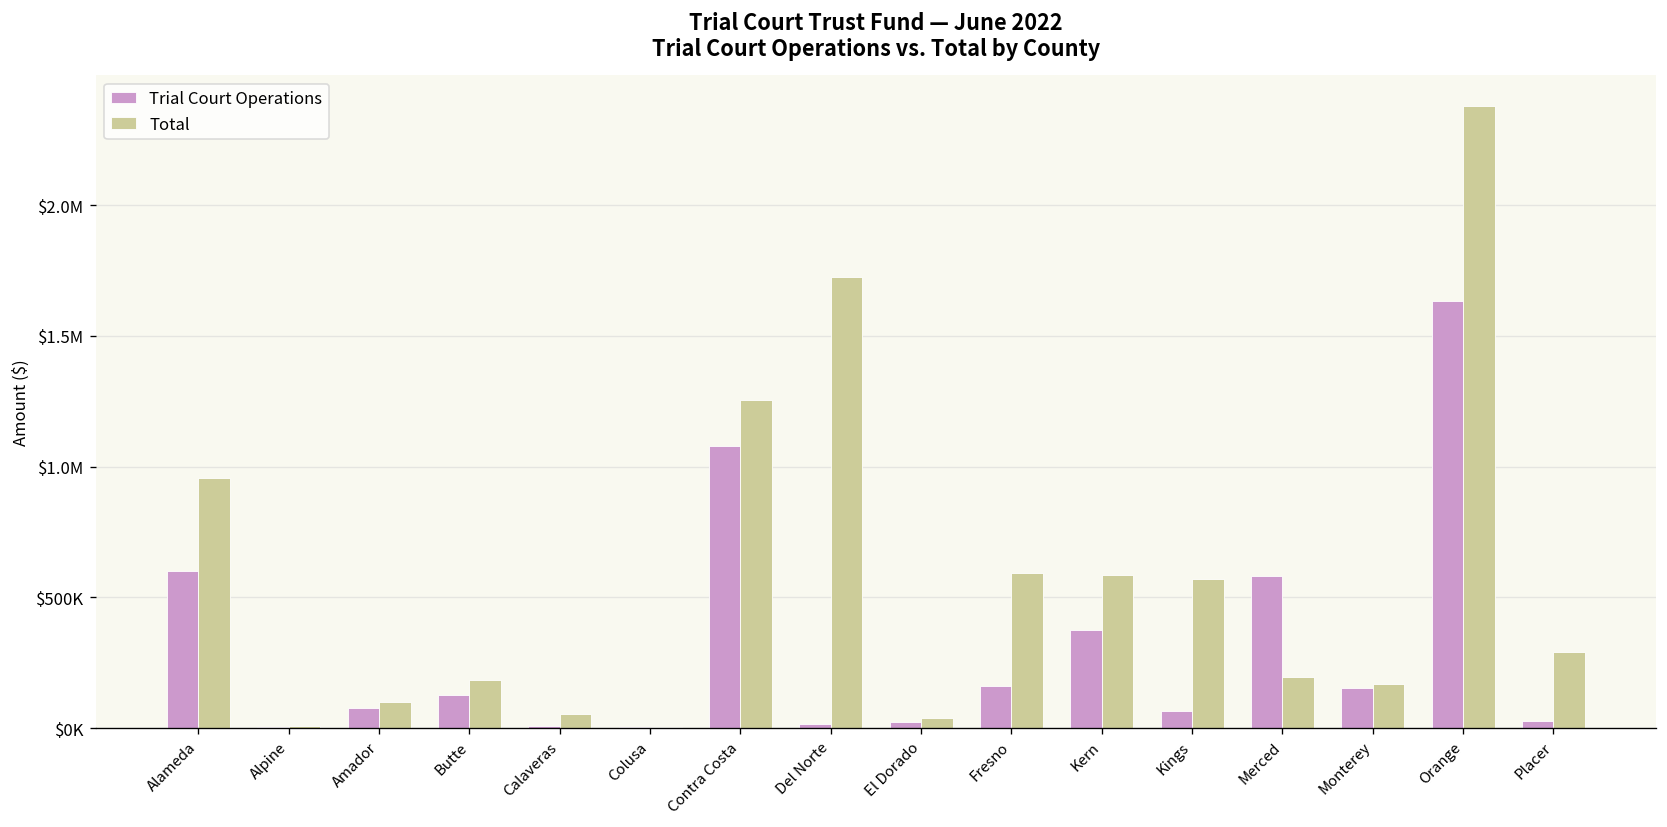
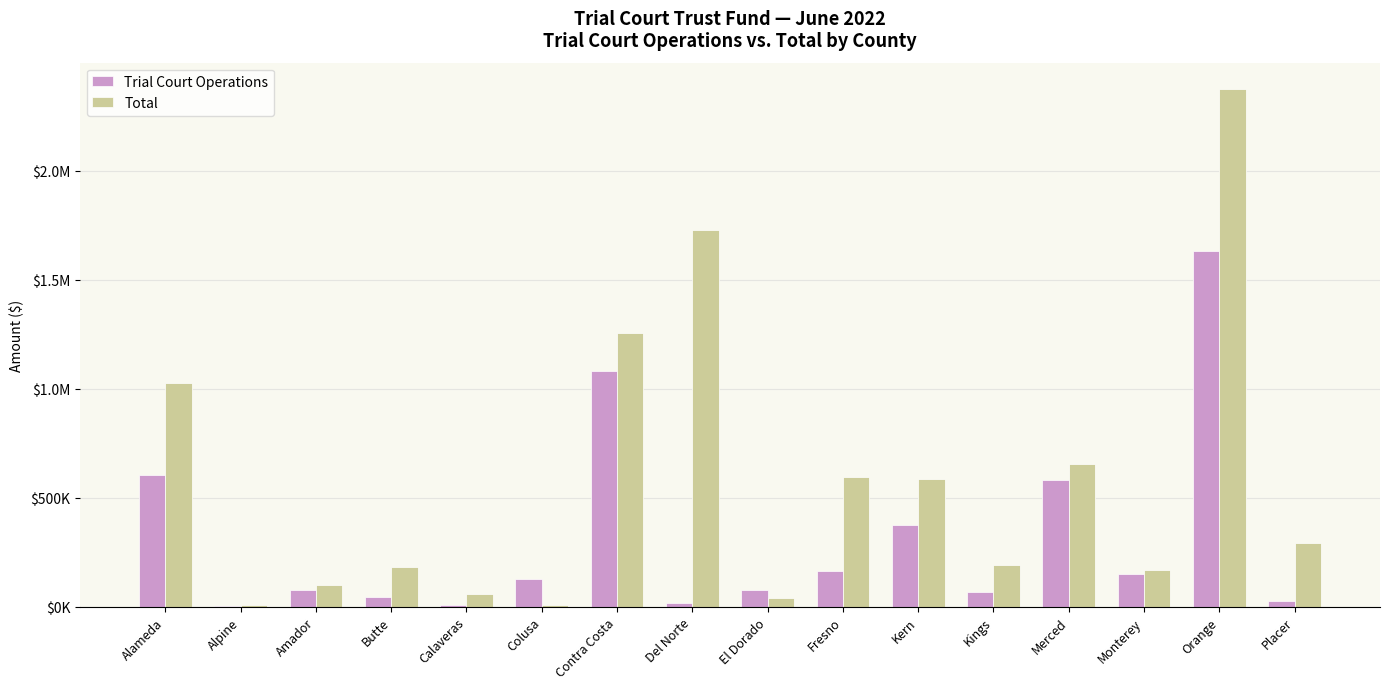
  {
    "Trial Court Operations": {
      "Alameda": "$600000",
      "Amador": "$80000",
-     "Butte": "$130000",
-     "Colusa": "$0",
+     "Butte": "$40000",
+     "Colusa": "$130000",
      "Contra Costa": "$1080000",
      "Del Norte": "$20000",
-     "El Dorado": "$20000",
+     "El Dorado": "$80000",
      "Fresno": "$160000",
      "Kern": "$380000",
      "Kings": "$70000",
      "Merced": "$580000",
      "Monterey": "$150000",
      "Orange": "$1630000",
      "Placer": "$30000"
    },
    "Total": {
-     "Alameda": "$960000",
+     "Alameda": "$1020000",
      "Amador": "$100000",
      "Butte": "$180000",
      "Calaveras": "$60000",
      "Contra Costa": "$1250000",
      "Del Norte": "$1730000",
      "El Dorado": "$40000",
      "Fresno": "$590000",
      "Kern": "$590000",
-     "Kings": "$570000",
-     "Merced": "$190000",
+     "Kings": "$190000",
+     "Merced": "$650000",
      "Monterey": "$170000",
      "Orange": "$2380000",
      "Placer": "$290000"
    }
  }
